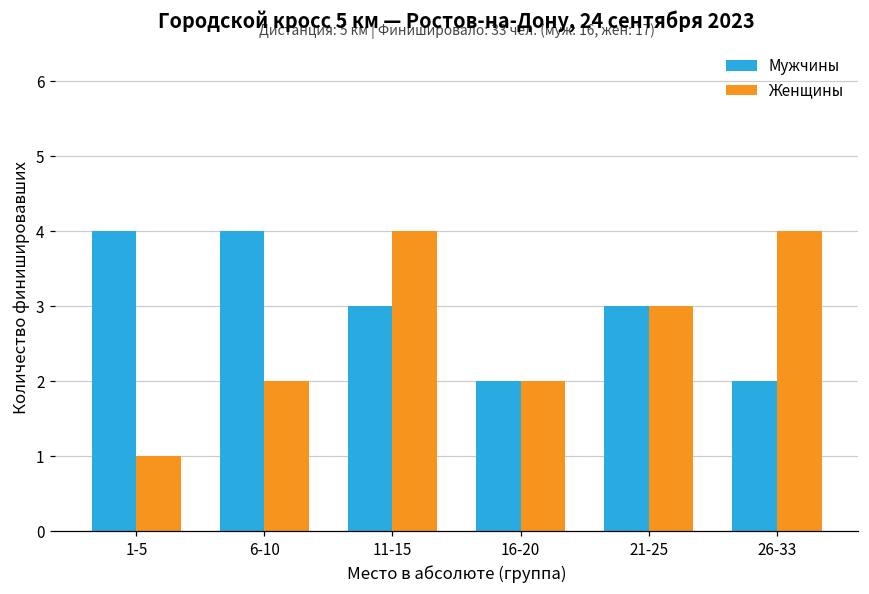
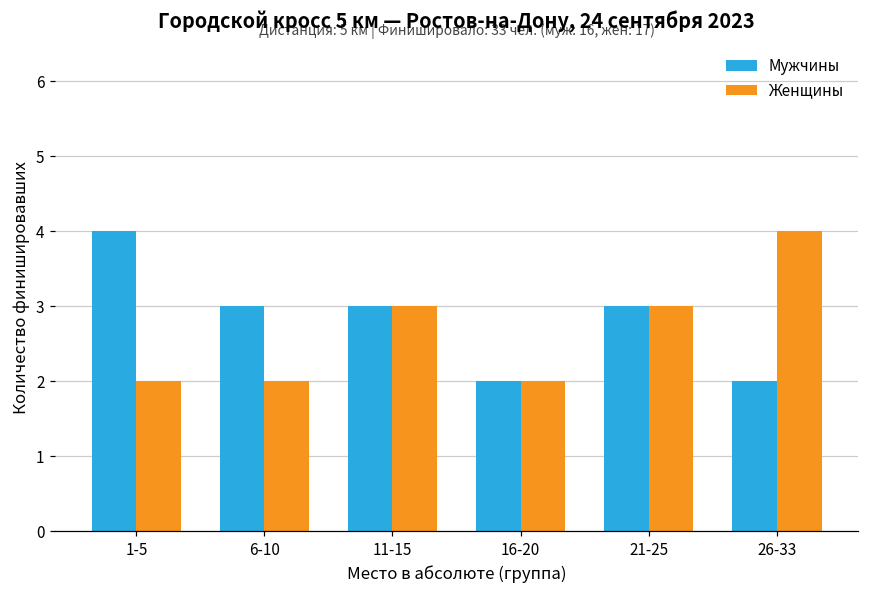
  {
    "Мужчины": {
      "1-5": 4,
-     "6-10": 4,
+     "6-10": 3,
      "11-15": 3,
      "16-20": 2,
      "21-25": 3,
      "26-33": 2
    },
    "Женщины": {
-     "1-5": 1,
+     "1-5": 2,
      "6-10": 2,
-     "11-15": 4,
+     "11-15": 3,
      "16-20": 2,
      "21-25": 3,
      "26-33": 4
    }
  }
